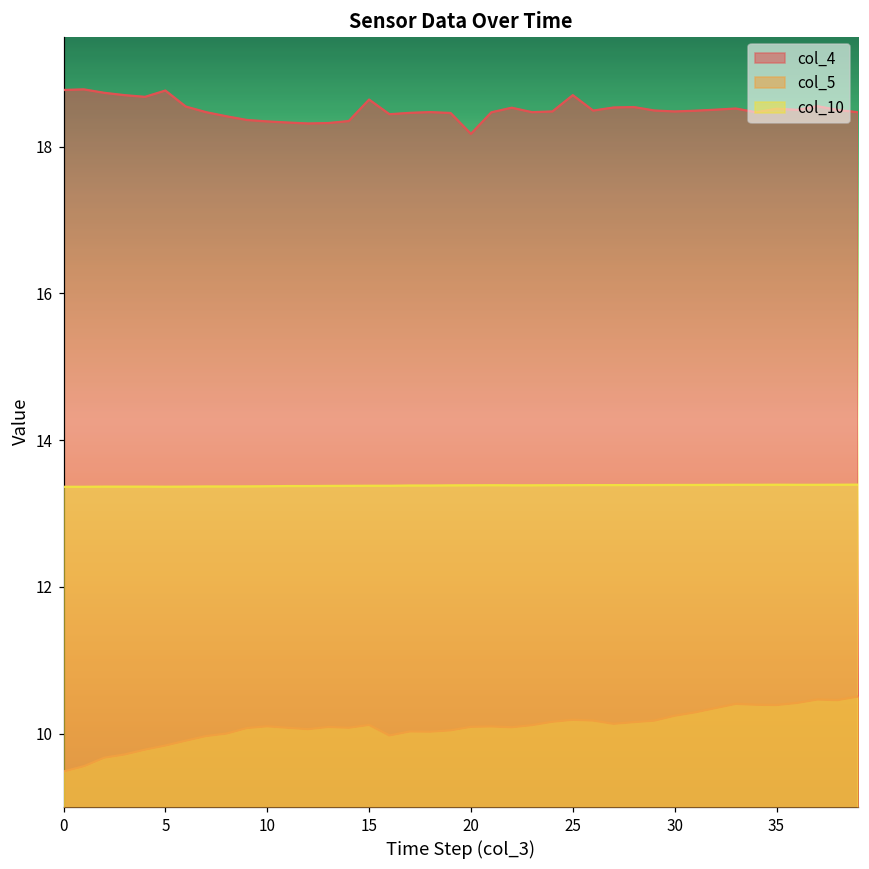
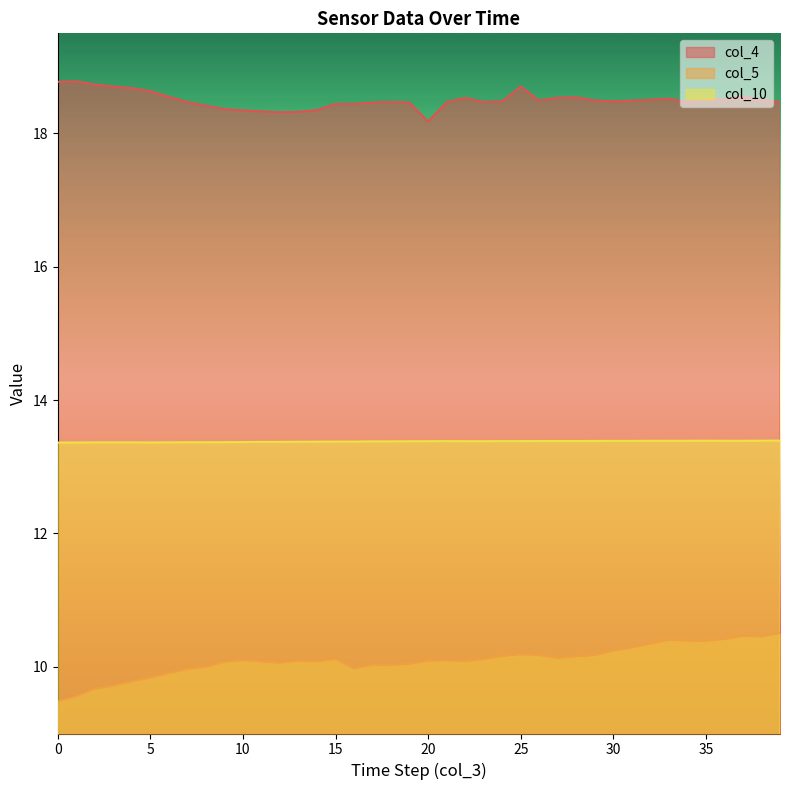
  {
    "col_4": {
      "0": 18.8,
-     "5": 18.8,
+     "5": 18.6,
      "10": 18.3,
-     "15": 18.6,
+     "15": 18.4,
      "20": 18.2,
      "25": 18.7,
      "30": 18.5
    }
  }
